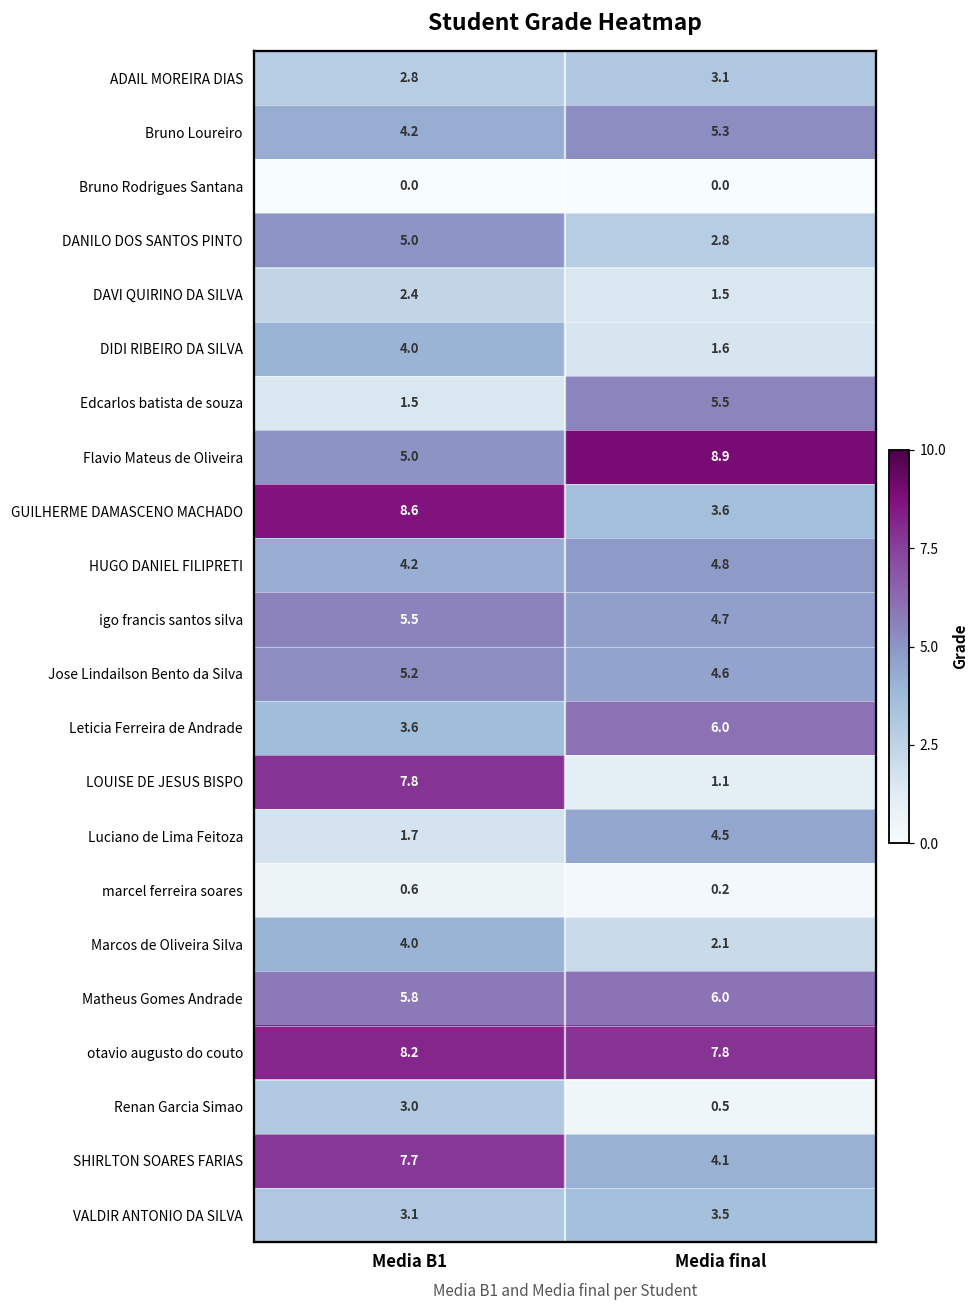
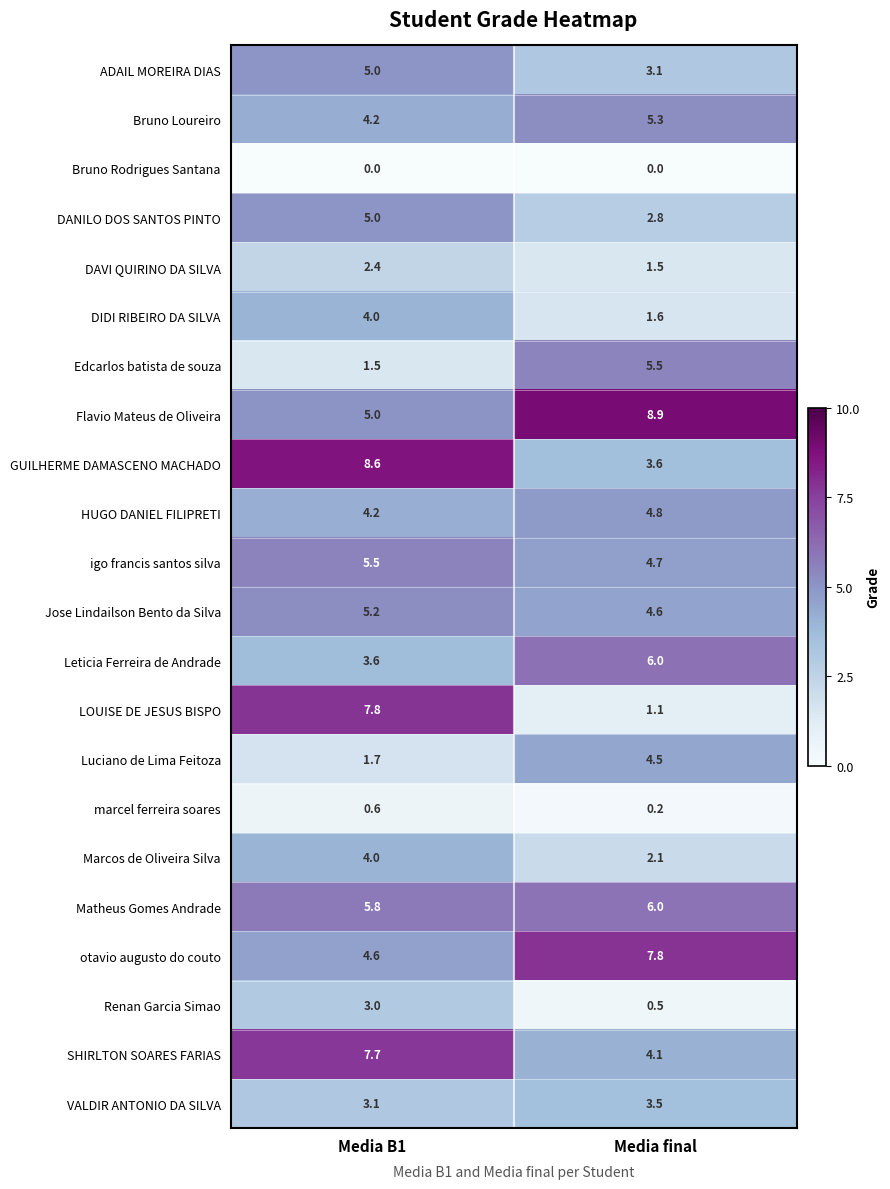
  {
    "ADAIL MOREIRA DIAS": {
-     "Media B1": 2.8,
+     "Media B1": 5.0,
      "Media final": 3.1
    },
    "Bruno Loureiro": {
      "Media B1": 4.2,
      "Media final": 5.3
    },
    "Bruno Rodrigues Santana": {
      "Media B1": 0.0,
      "Media final": 0.0
    },
    "DANILO DOS SANTOS PINTO": {
      "Media B1": 5.0,
      "Media final": 2.8
    },
    "DAVI QUIRINO DA SILVA": {
      "Media B1": 2.4,
      "Media final": 1.5
    },
    "DIDI RIBEIRO DA SILVA": {
      "Media B1": 4.0,
      "Media final": 1.6
    },
    "Edcarlos batista de souza": {
      "Media B1": 1.5,
      "Media final": 5.5
    },
    "Flavio Mateus de Oliveira": {
      "Media B1": 5.0,
      "Media final": 8.9
    },
    "GUILHERME DAMASCENO MACHADO": {
      "Media B1": 8.6,
      "Media final": 3.6
    },
    "HUGO DANIEL FILIPRETI": {
      "Media B1": 4.2,
      "Media final": 4.8
    },
    "igo francis santos silva": {
      "Media B1": 5.5,
      "Media final": 4.7
    },
    "Jose Lindailson Bento da Silva": {
      "Media B1": 5.2,
      "Media final": 4.6
    },
    "Leticia Ferreira de Andrade": {
      "Media B1": 3.6,
      "Media final": 6.0
    },
    "LOUISE DE JESUS BISPO": {
      "Media B1": 7.8,
      "Media final": 1.1
    },
    "Luciano de Lima Feitoza": {
      "Media B1": 1.7,
      "Media final": 4.5
    },
    "marcel ferreira soares": {
      "Media B1": 0.6,
      "Media final": 0.2
    },
    "Marcos de Oliveira Silva": {
      "Media B1": 4.0,
      "Media final": 2.1
    },
    "Matheus Gomes Andrade": {
      "Media B1": 5.8,
      "Media final": 6.0
    },
    "otavio augusto do couto": {
-     "Media B1": 8.2,
+     "Media B1": 4.6,
      "Media final": 7.8
    },
    "Renan Garcia Simao": {
      "Media B1": 3.0,
      "Media final": 0.5
    },
    "SHIRLTON SOARES FARIAS": {
      "Media B1": 7.7,
      "Media final": 4.1
    },
    "VALDIR ANTONIO DA SILVA": {
      "Media B1": 3.1,
      "Media final": 3.5
    }
  }
